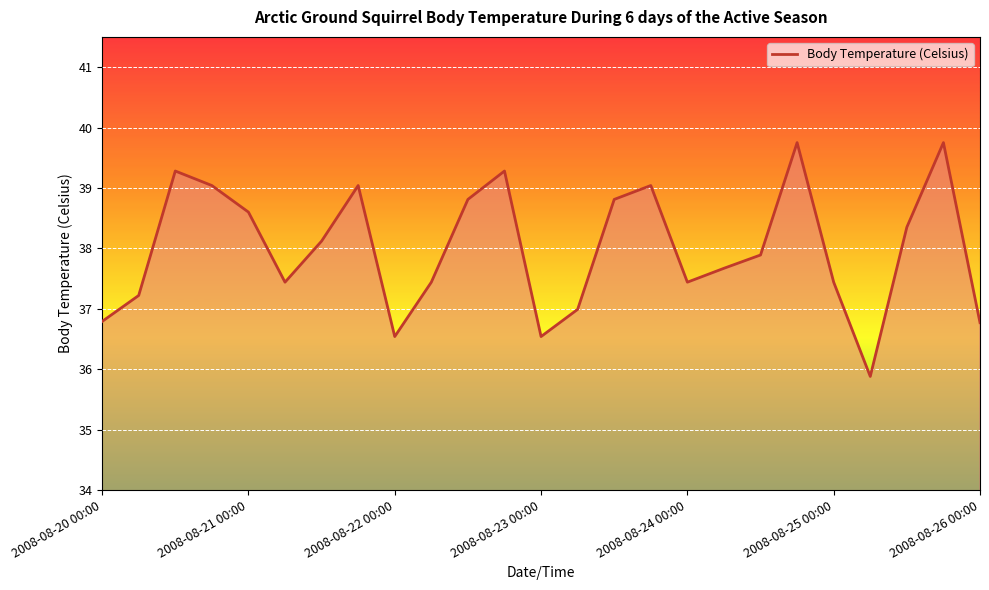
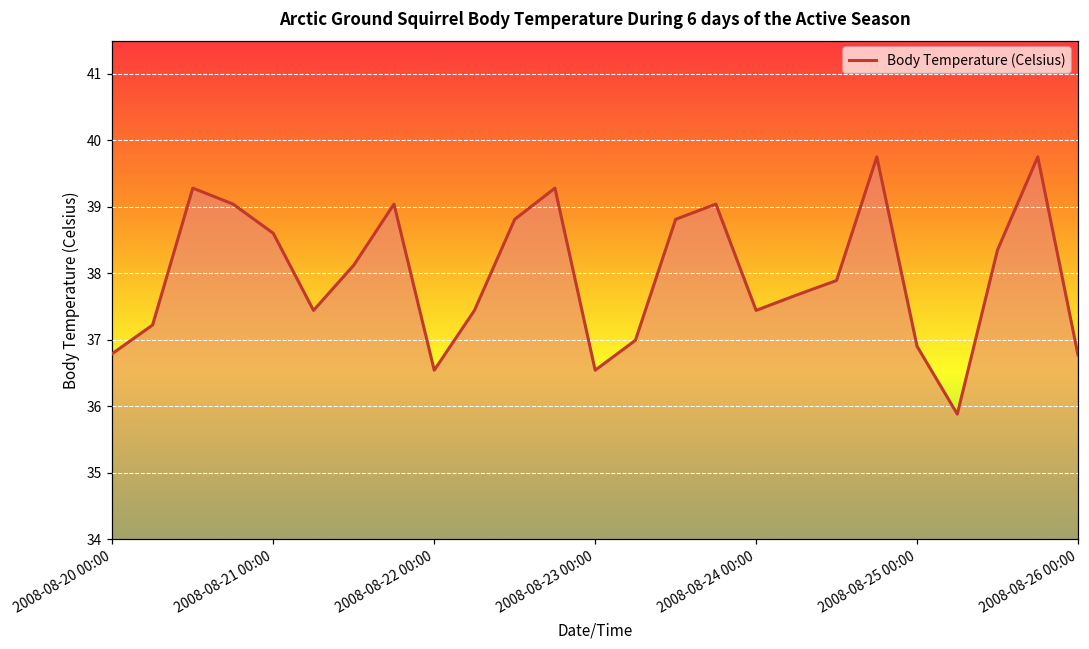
  {
    "2008-08-20 00:00": 36.8,
    "2008-08-21 00:00": 38.6,
    "2008-08-22 00:00": 36.5,
    "2008-08-23 00:00": 36.5,
    "2008-08-24 00:00": 37.4,
-   "2008-08-25 00:00": 37.4,
+   "2008-08-25 00:00": 36.9,
    "2008-08-26 00:00": 36.8
  }
